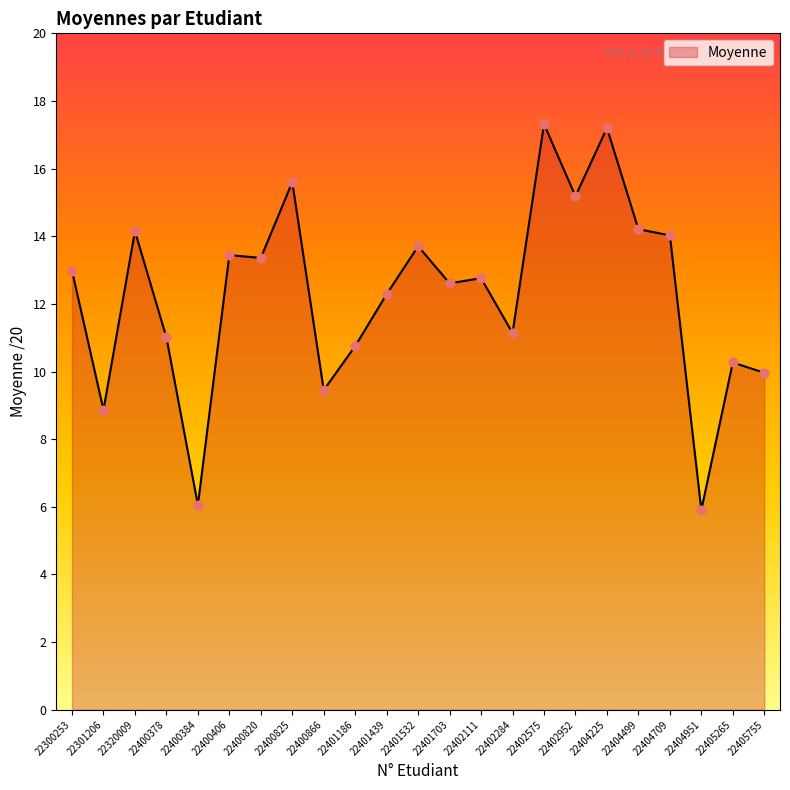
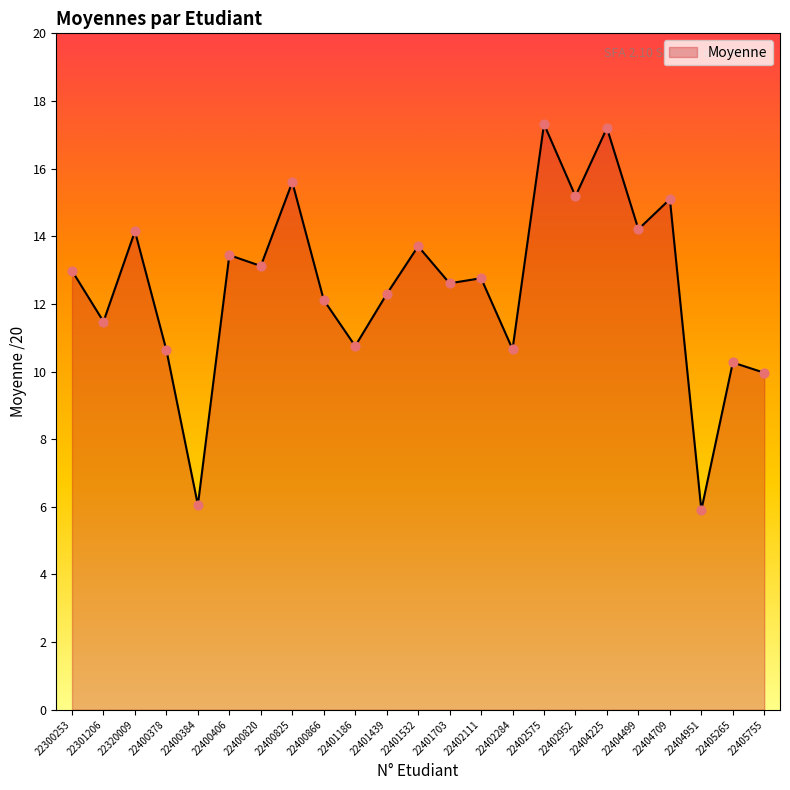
  {
    "22300253": 13.0,
-   "22301206": 8.9,
+   "22301206": 11.5,
    "22320009": 14.1,
-   "22400378": 11.0,
+   "22400378": 10.6,
    "22400384": 6.1,
    "22400406": 13.4,
-   "22400820": 13.4,
+   "22400820": 13.1,
    "22400825": 15.6,
-   "22400866": 9.5,
+   "22400866": 12.1,
    "22401186": 10.8,
    "22401439": 12.3,
    "22401532": 13.7,
    "22401703": 12.6,
    "22402111": 12.8,
-   "22402284": 11.1,
+   "22402284": 10.7,
    "22402575": 17.3,
    "22402952": 15.2,
    "22404225": 17.2,
    "22404499": 14.2,
-   "22404709": 14.0,
+   "22404709": 15.1,
    "22404951": 5.9,
    "22405265": 10.3,
    "22405755": 10.0
  }
